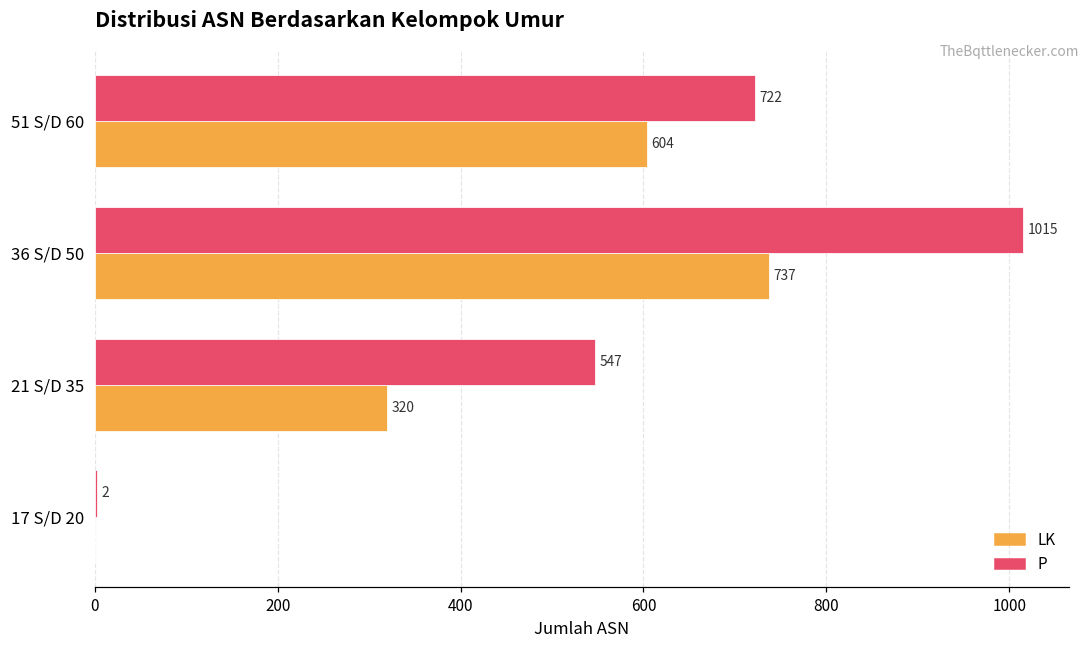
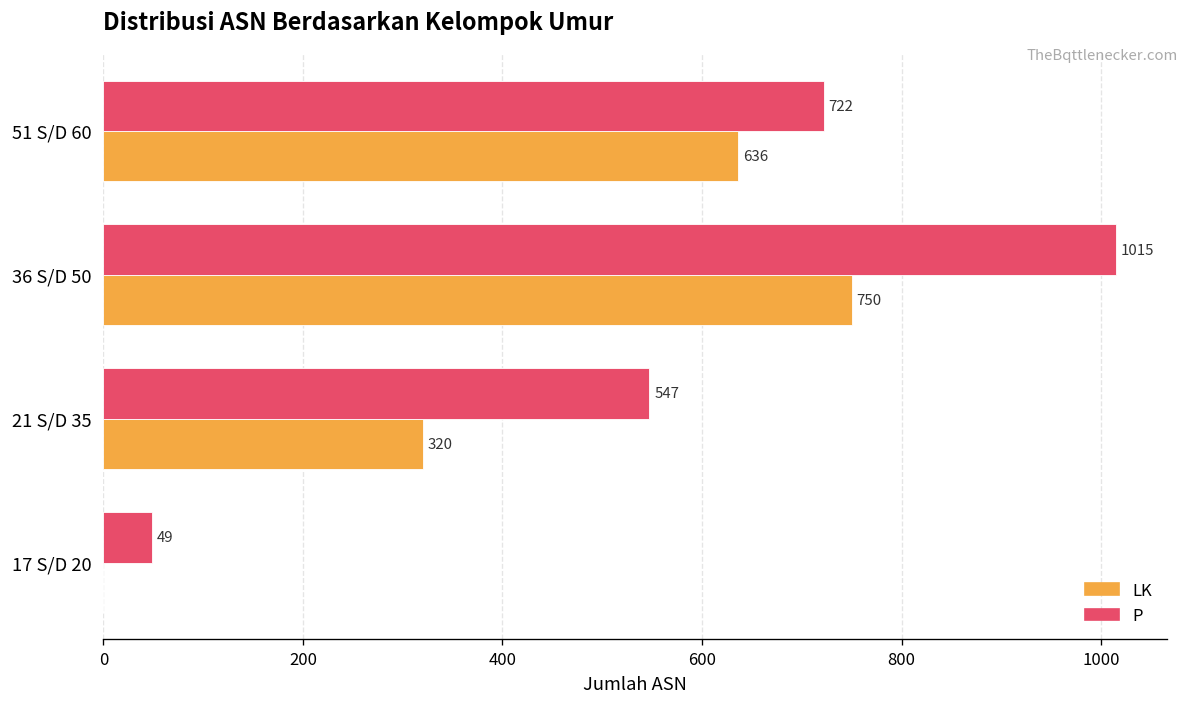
  {
    "LK": {
-     "51 S/D 60": 604,
-     "36 S/D 50": 737,
+     "51 S/D 60": 636,
+     "36 S/D 50": 750,
      "21 S/D 35": 320
    },
    "P": {
      "51 S/D 60": 722,
      "36 S/D 50": 1015,
      "21 S/D 35": 547,
-     "17 S/D 20": 2
+     "17 S/D 20": 49
    }
  }
